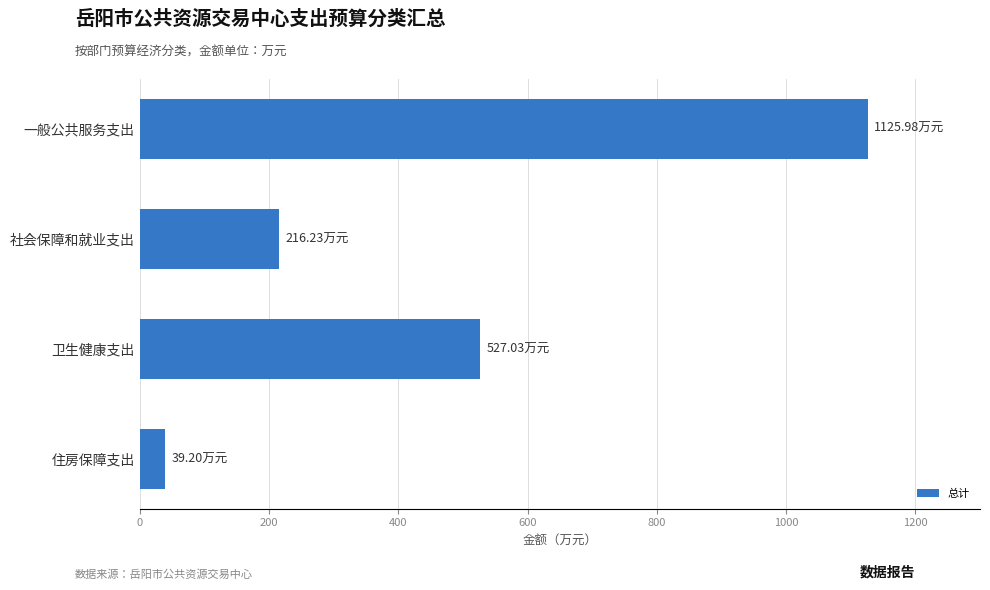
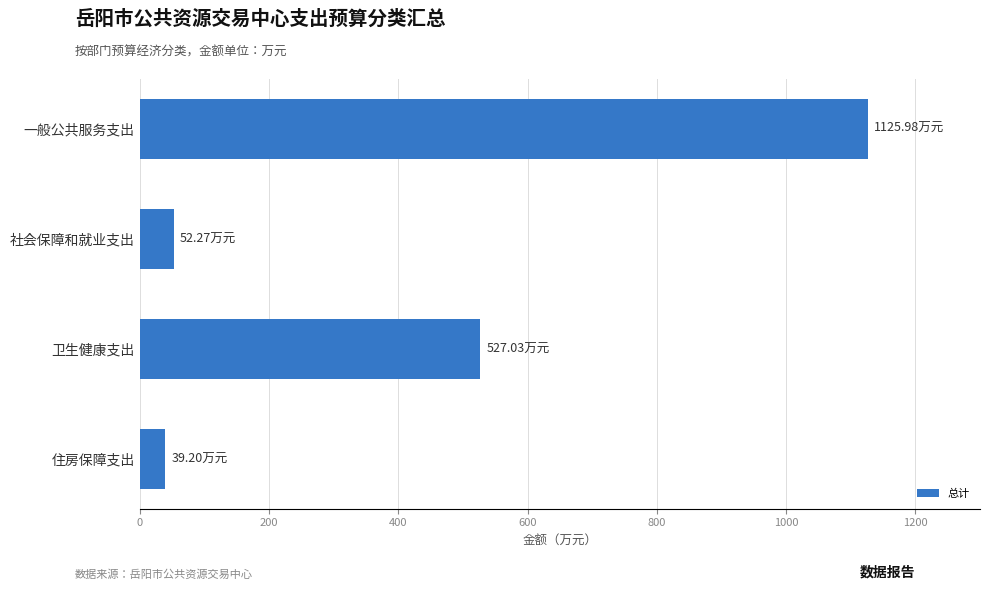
  {
    "一般公共服务支出": 1125.98,
-   "社会保障和就业支出": 216.23,
+   "社会保障和就业支出": 52.27,
    "卫生健康支出": 527.03,
    "住房保障支出": 39.20
  }
